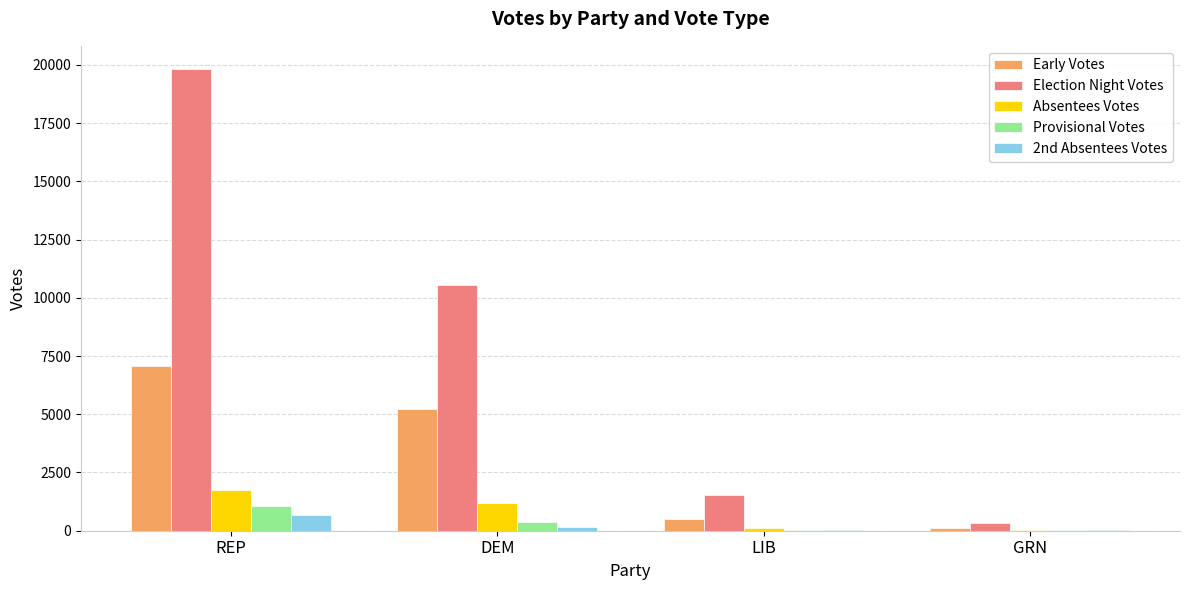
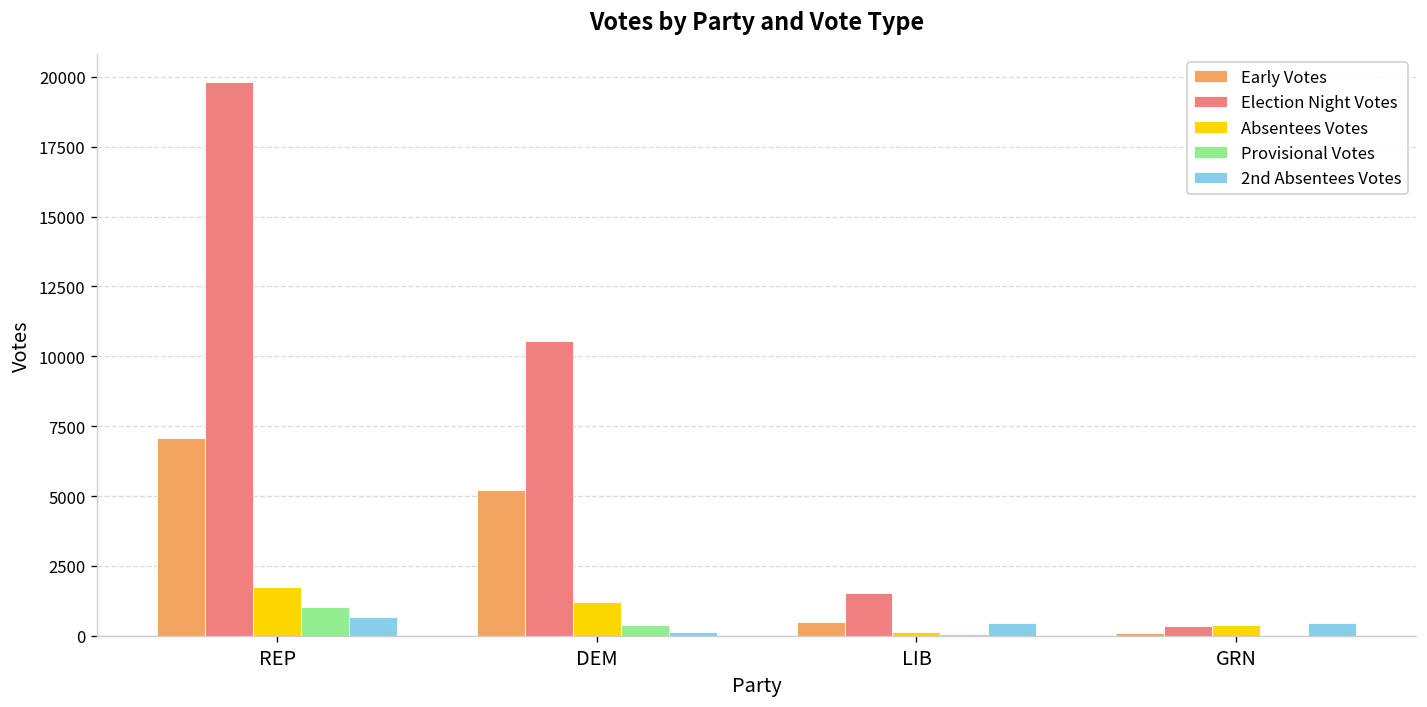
  {
    "Absentees Votes": {
      "REP": 1700,
      "DEM": 1200,
      "LIB": 100,
-     "GRN": 0
+     "GRN": 400
    },
    "Provisional Votes": {
      "REP": 1000,
      "DEM": 400
    },
    "2nd Absentees Votes": {
      "REP": 700,
      "DEM": 200,
-     "LIB": 0,
-     "GRN": 0
+     "LIB": 500,
+     "GRN": 500
    }
  }
